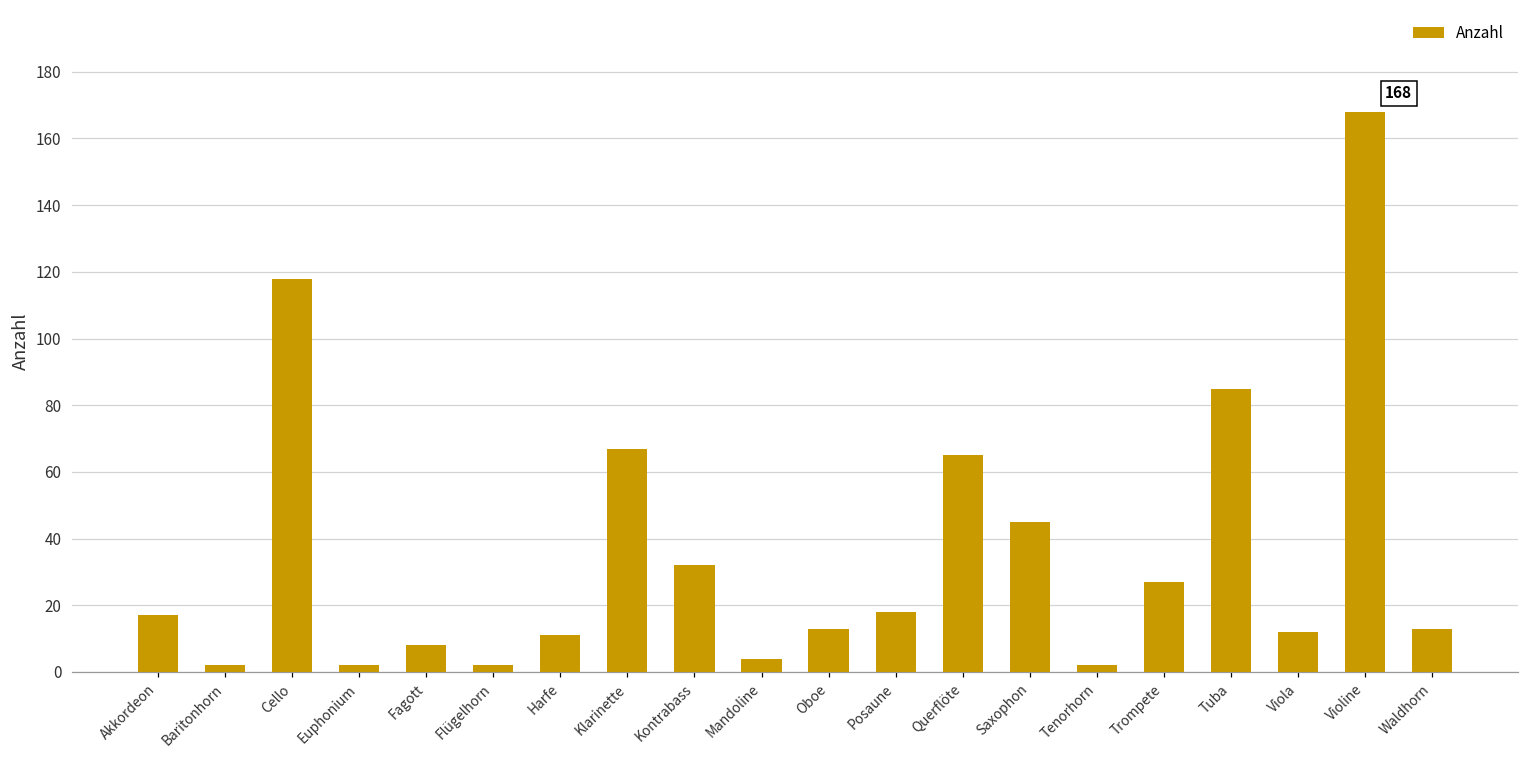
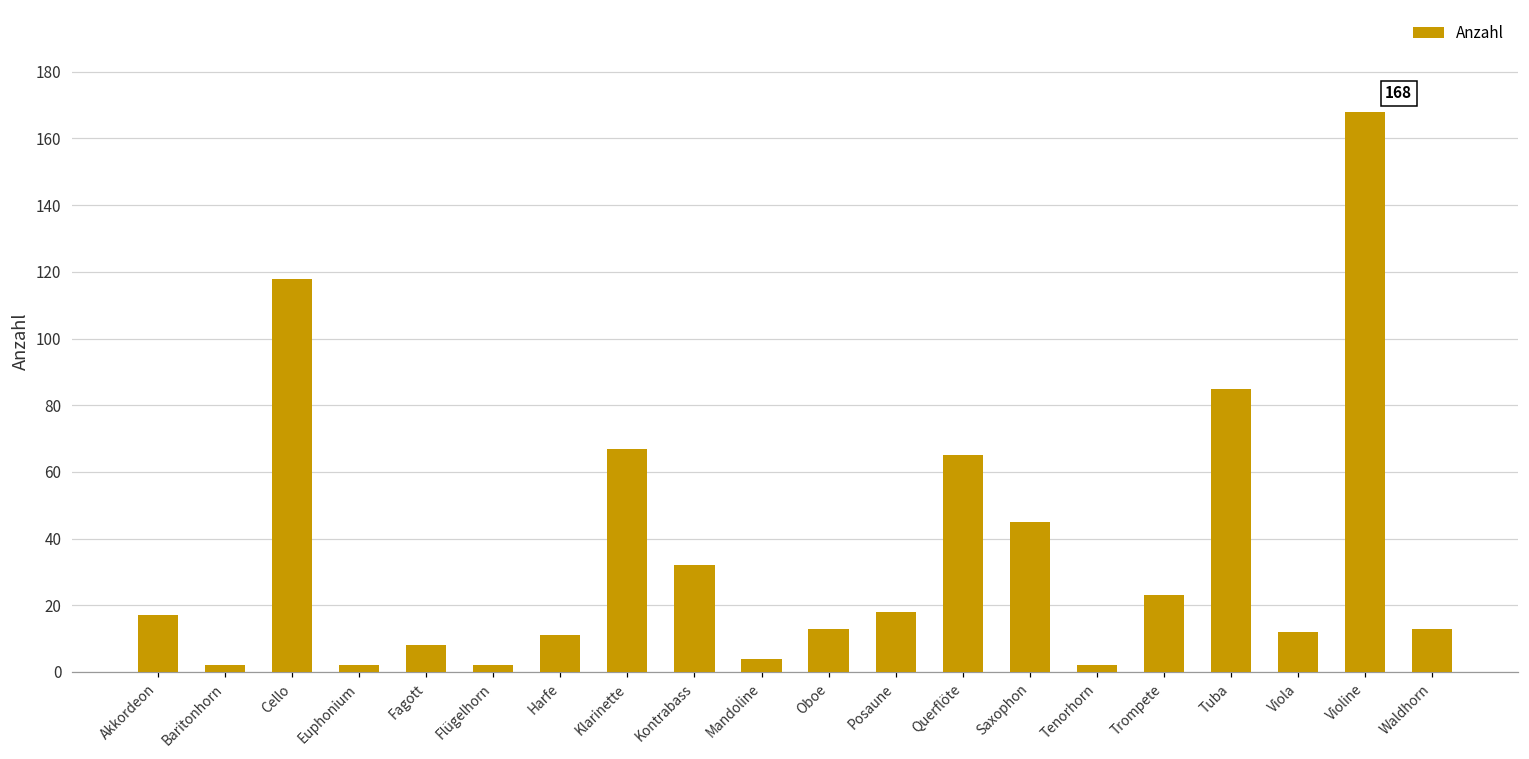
  {
    "Akkordeon": 17,
    "Baritonhorn": 2,
    "Cello": 118,
    "Euphonium": 2,
    "Fagott": 8,
    "Flügelhorn": 2,
    "Harfe": 11,
    "Klarinette": 67,
    "Kontrabass": 32,
    "Mandoline": 4,
    "Oboe": 13,
    "Posaune": 18,
    "Querflöte": 65,
    "Saxophon": 45,
    "Tenorhorn": 2,
-   "Trompete": 27,
+   "Trompete": 23,
    "Tuba": 85,
    "Viola": 12,
    "Waldhorn": 13
  }
